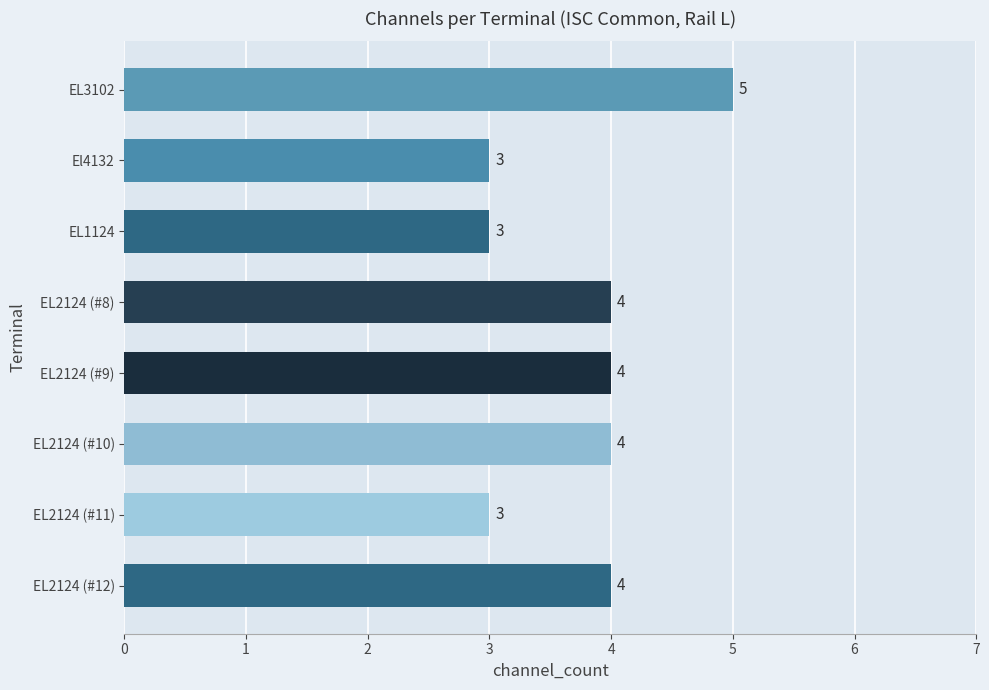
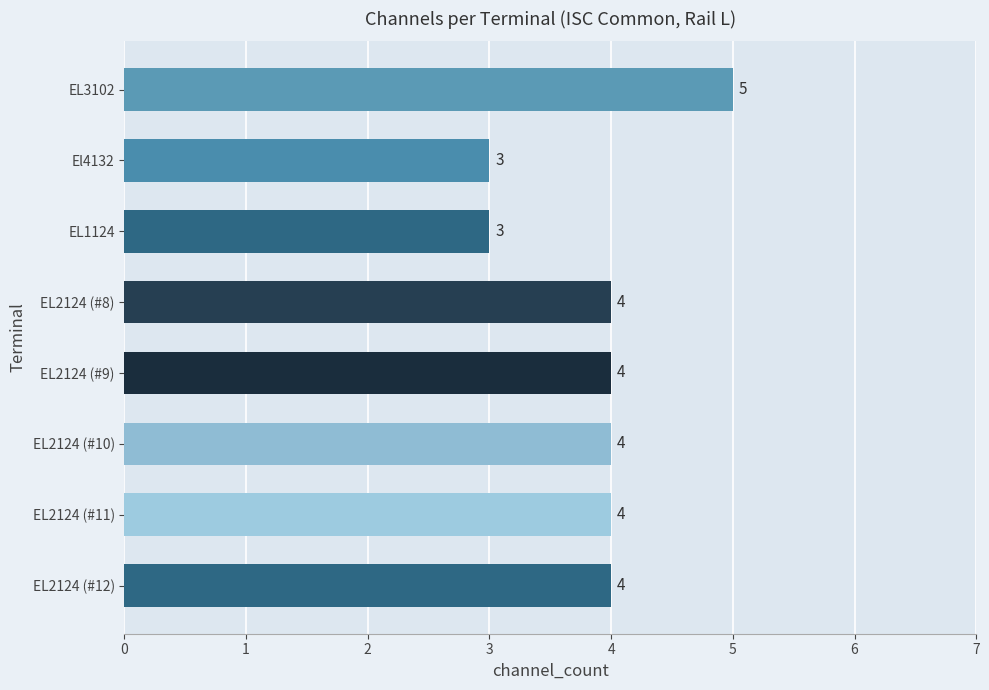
  {
    "EL3102": 5,
    "El4132": 3,
    "EL1124": 3,
    "EL2124 (#8)": 4,
    "EL2124 (#9)": 4,
    "EL2124 (#10)": 4,
-   "EL2124 (#11)": 3,
+   "EL2124 (#11)": 4,
    "EL2124 (#12)": 4
  }
